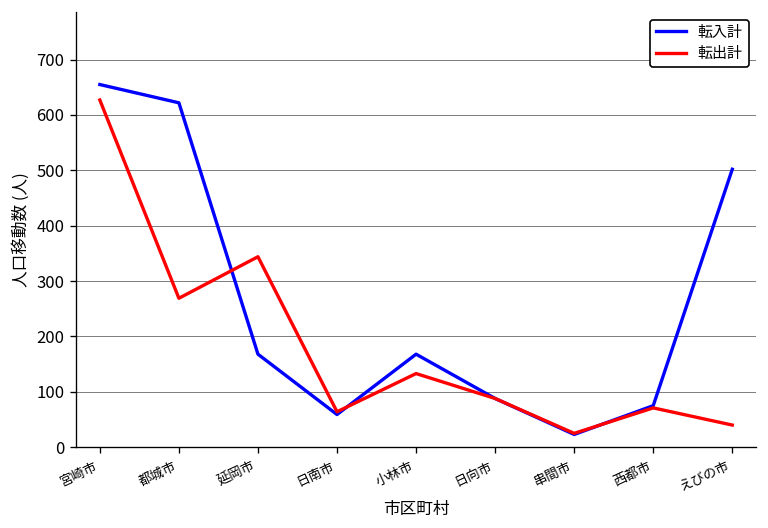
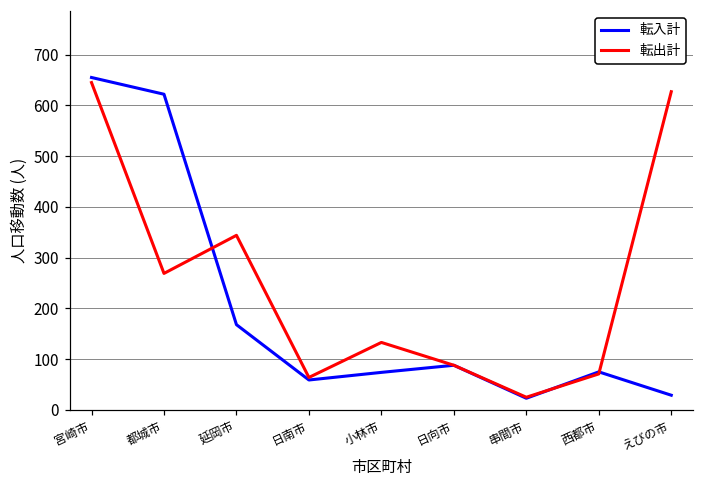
  {
    "転入計": {
      "宮崎市": 660,
      "都城市": 620,
      "延岡市": 170,
-     "小林市": 170,
-     "えびの市": 500
+     "小林市": 70,
+     "えびの市": 30
    },
    "転出計": {
-     "宮崎市": 630,
+     "宮崎市": 650,
      "都城市": 270,
      "延岡市": 340,
      "小林市": 130,
-     "えびの市": 40
+     "えびの市": 630
    }
  }
